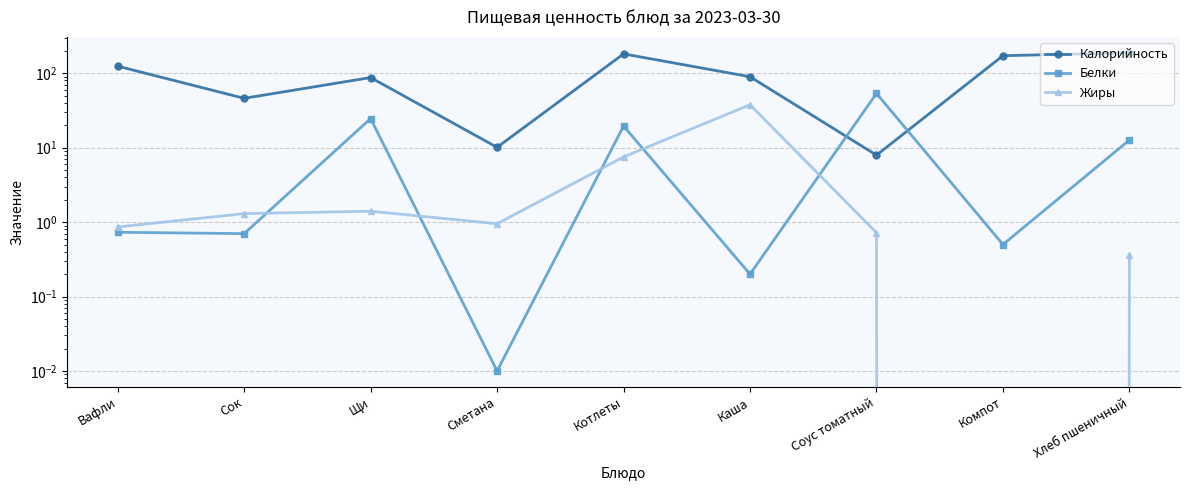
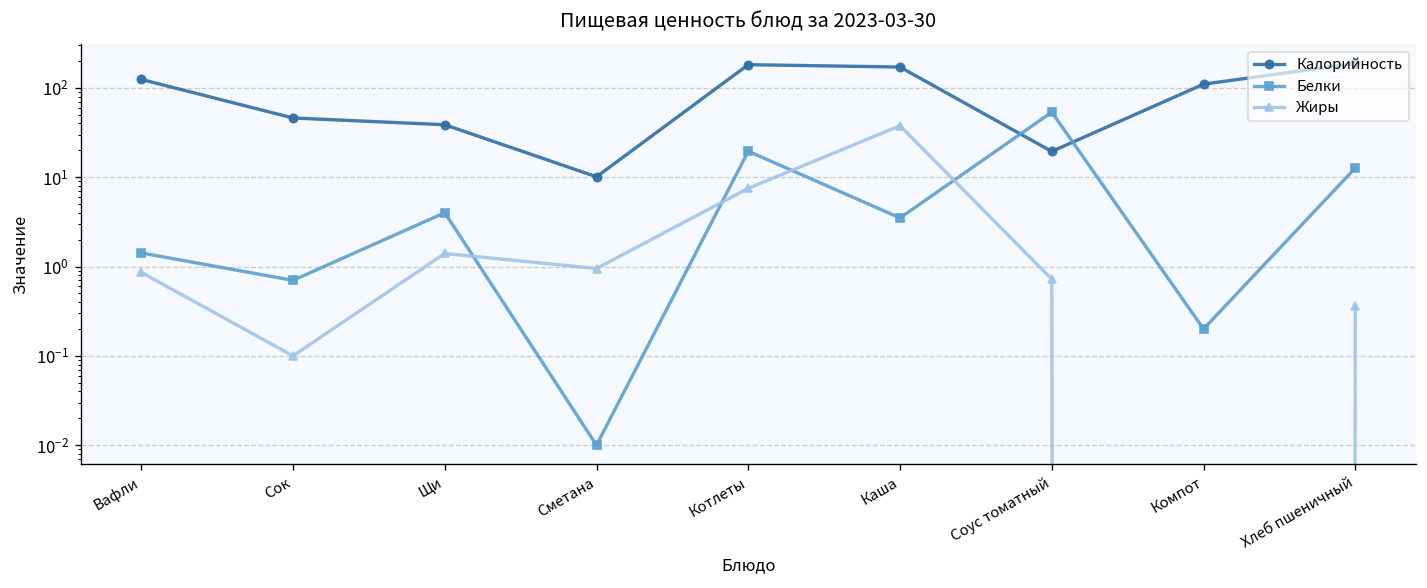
  {
    "Калорийность": {
      "Вафли": 120,
      "Сок": 50,
-     "Щи": 90,
+     "Щи": 40,
      "Сметана": 10,
      "Котлеты": 180,
-     "Каша": 90,
-     "Соус томатный": 8,
-     "Компот": 170
+     "Каша": 170,
+     "Соус томатный": 19,
+     "Компот": 110
    },
    "Белки": {
-     "Вафли": 0.7,
+     "Вафли": 1.4,
      "Сок": 0.7,
-     "Щи": 25,
+     "Щи": 4,
      "Сметана": 0.010,
      "Котлеты": 20,
-     "Каша": 0.2,
+     "Каша": 4,
      "Соус томатный": 50,
-     "Компот": 0.5,
+     "Компот": 0.2,
      "Хлеб пшеничный": 13
    },
    "Жиры": {
      "Вафли": 0.9,
-     "Сок": 1.3,
+     "Сок": 0.1,
      "Щи": 1.4,
      "Сметана": 1.0,
      "Котлеты": 8,
      "Каша": 40,
      "Соус томатный": 0.7,
      "Хлеб пшеничный": 0.4
    }
  }
